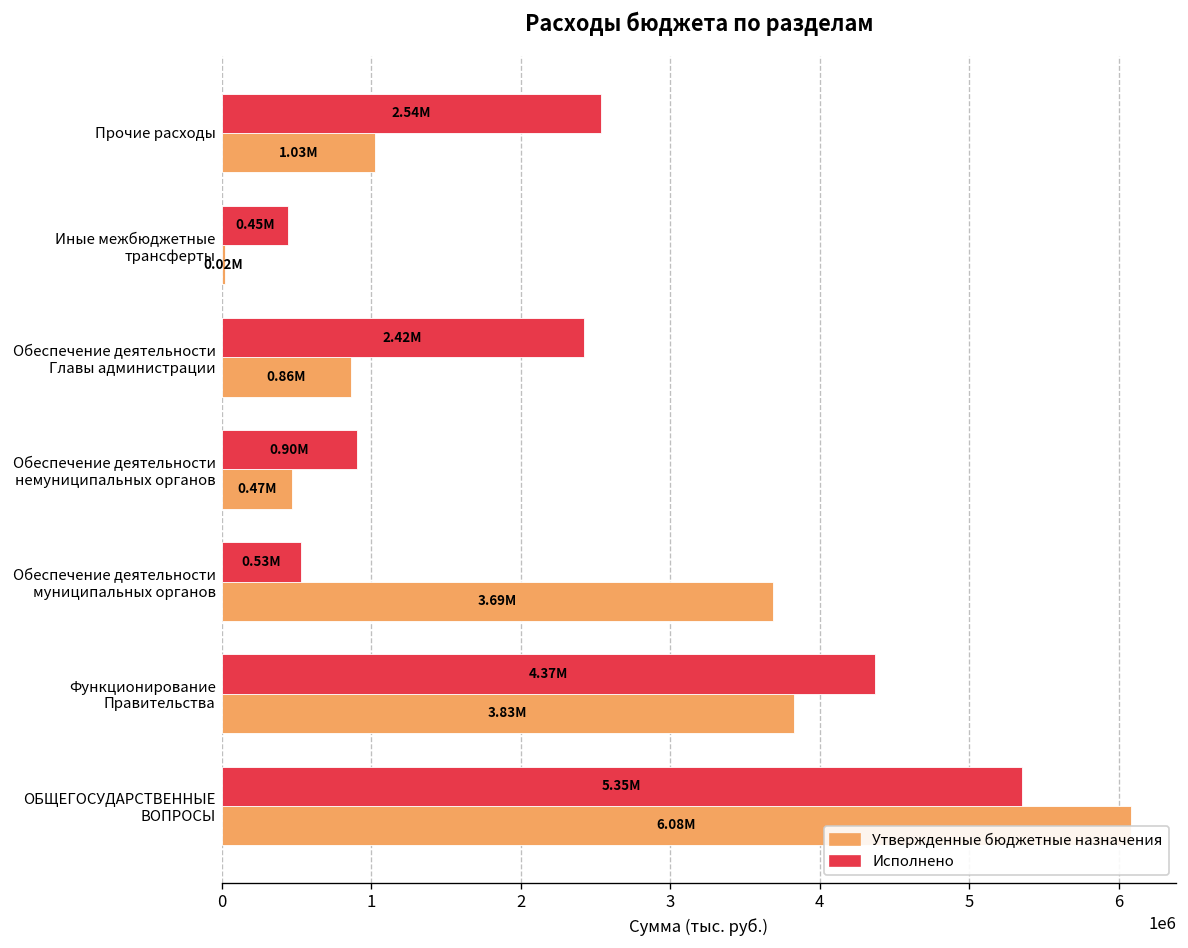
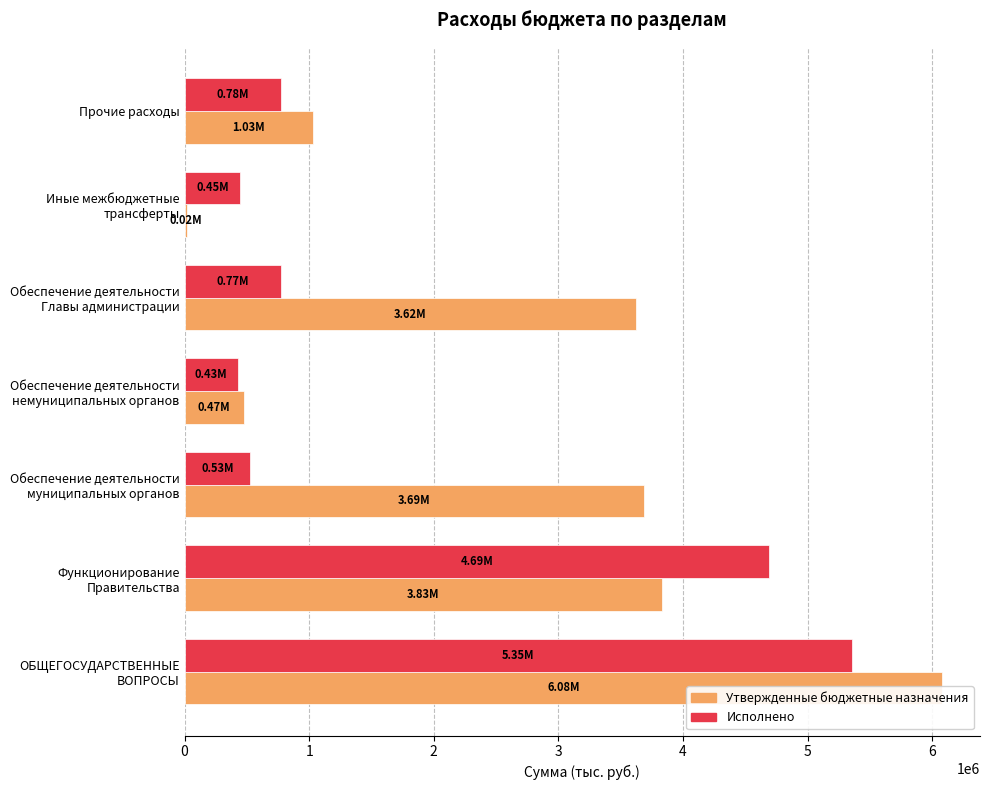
  {
    "Утвержденные бюджетные назначения": {
      "Прочие расходы": "1.03M",
      "Иные межбюджетные трансферты": "0.02M",
-     "Обеспечение деятельности Главы администрации": "0.86M",
+     "Обеспечение деятельности Главы администрации": "3.62M",
      "Обеспечение деятельности немуниципальных органов": "0.47M",
      "Обеспечение деятельности муниципальных органов": "3.69M",
      "Функционирование Правительства": "3.83M"
    },
    "Исполнено": {
-     "Прочие расходы": "2.54M",
+     "Прочие расходы": "0.78M",
      "Иные межбюджетные трансферты": "0.45M",
-     "Обеспечение деятельности Главы администрации": "2.42M",
-     "Обеспечение деятельности немуниципальных органов": "0.90M",
+     "Обеспечение деятельности Главы администрации": "0.77M",
+     "Обеспечение деятельности немуниципальных органов": "0.43M",
      "Обеспечение деятельности муниципальных органов": "0.53M",
-     "Функционирование Правительства": "4.37M",
+     "Функционирование Правительства": "4.69M",
      "ОБЩЕГОСУДАРСТВЕННЫЕ ВОПРОСЫ": "5.35M"
    }
  }
